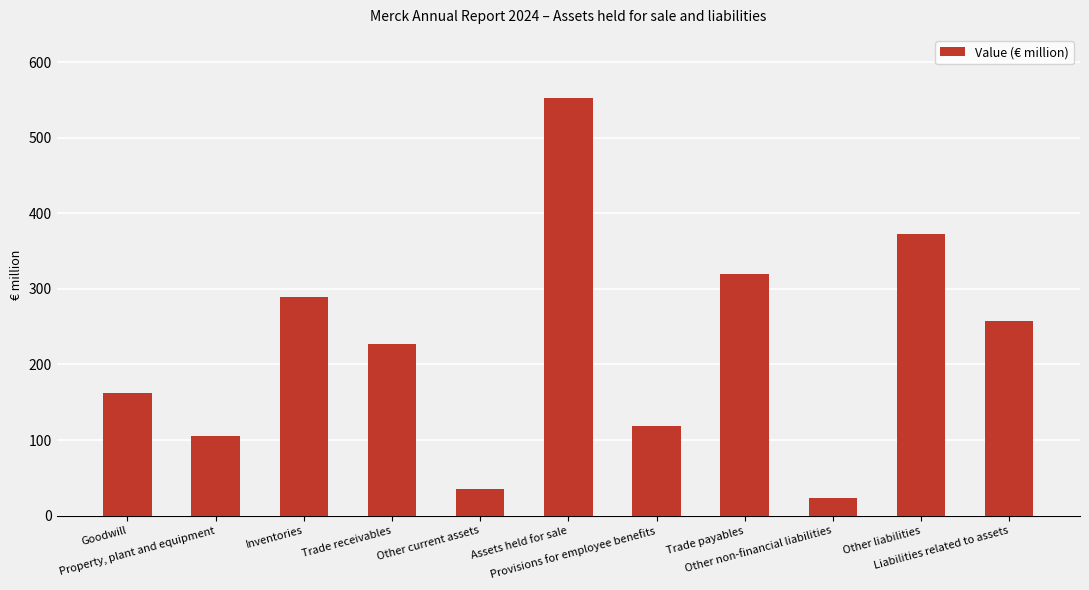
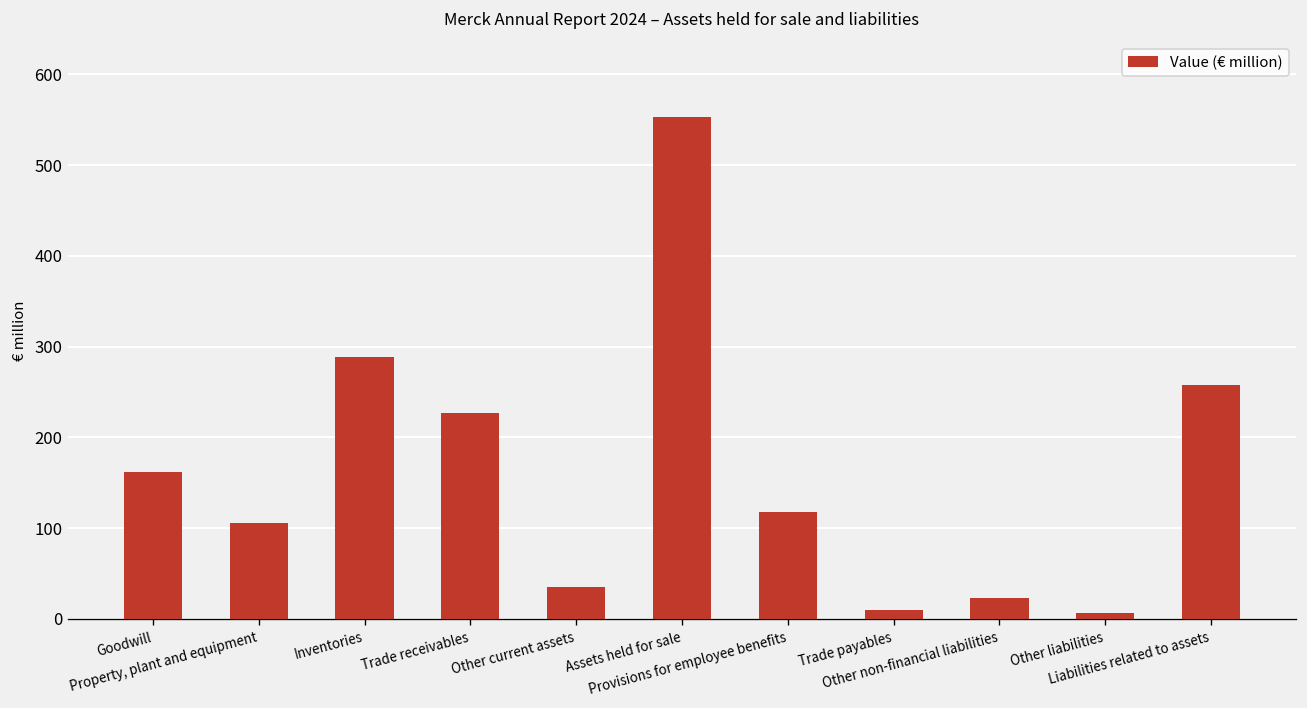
  {
    "Goodwill": 160,
    "Property, plant and equipment": 110,
    "Inventories": 290,
    "Trade receivables": 230,
    "Other current assets": 40,
    "Assets held for sale": 550,
    "Provisions for employee benefits": 120,
-   "Trade payables": 320,
+   "Trade payables": 10,
    "Other non-financial liabilities": 20,
-   "Other liabilities": 370,
+   "Other liabilities": 10,
    "Liabilities related to assets": 260
  }
